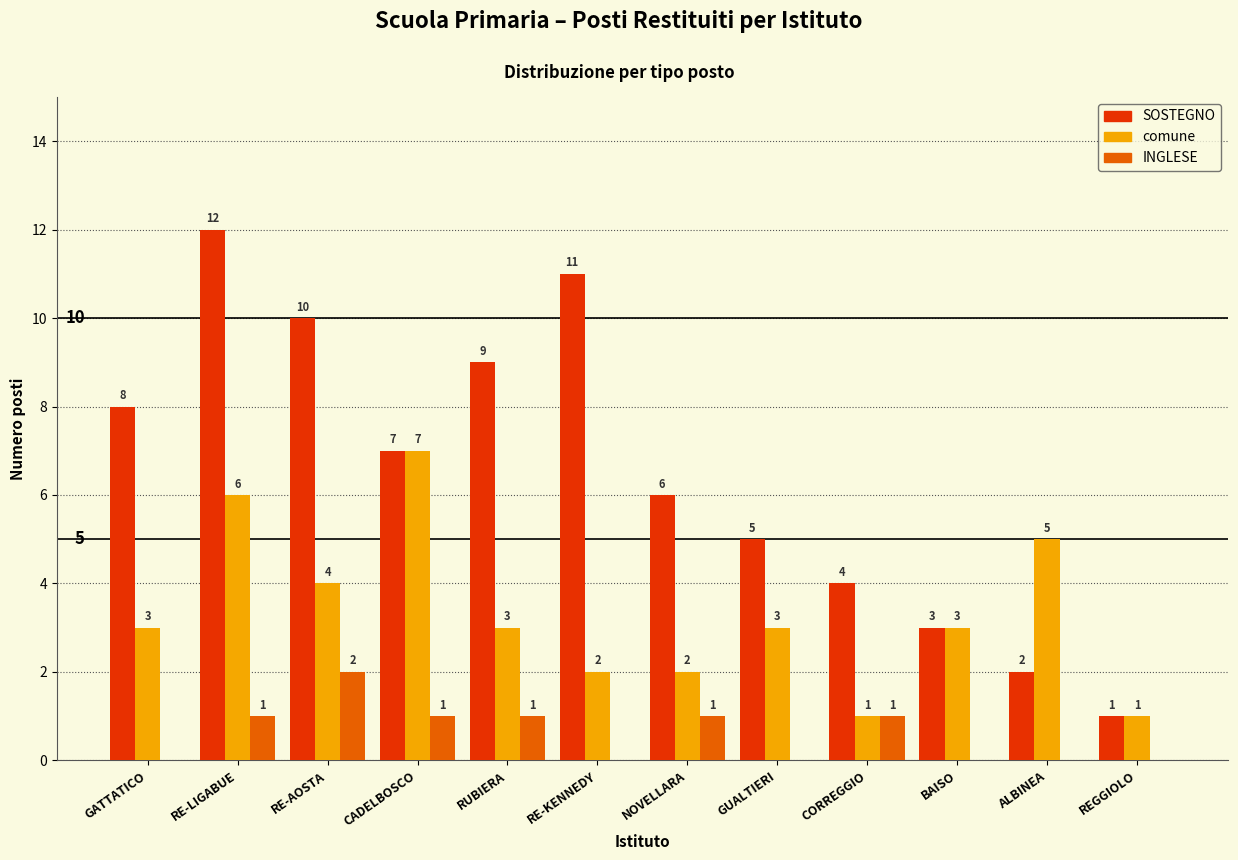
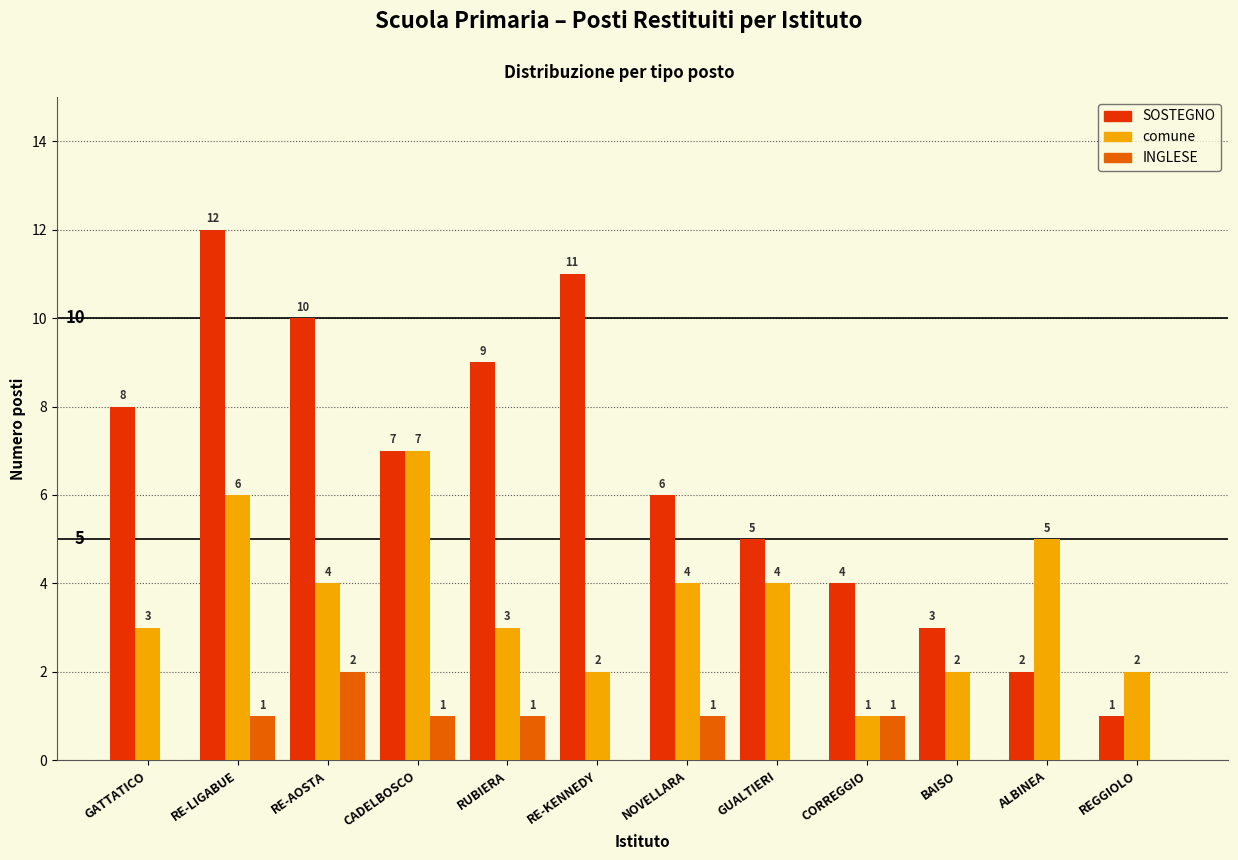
  {
    "comune": {
      "GATTATICO": 3,
      "RE-LIGABUE": 6,
      "RE-AOSTA": 4,
      "CADELBOSCO": 7,
      "RUBIERA": 3,
      "RE-KENNEDY": 2,
-     "NOVELLARA": 2,
-     "GUALTIERI": 3,
+     "NOVELLARA": 4,
+     "GUALTIERI": 4,
      "CORREGGIO": 1,
-     "BAISO": 3,
+     "BAISO": 2,
      "ALBINEA": 5,
-     "REGGIOLO": 1
+     "REGGIOLO": 2
    }
  }
